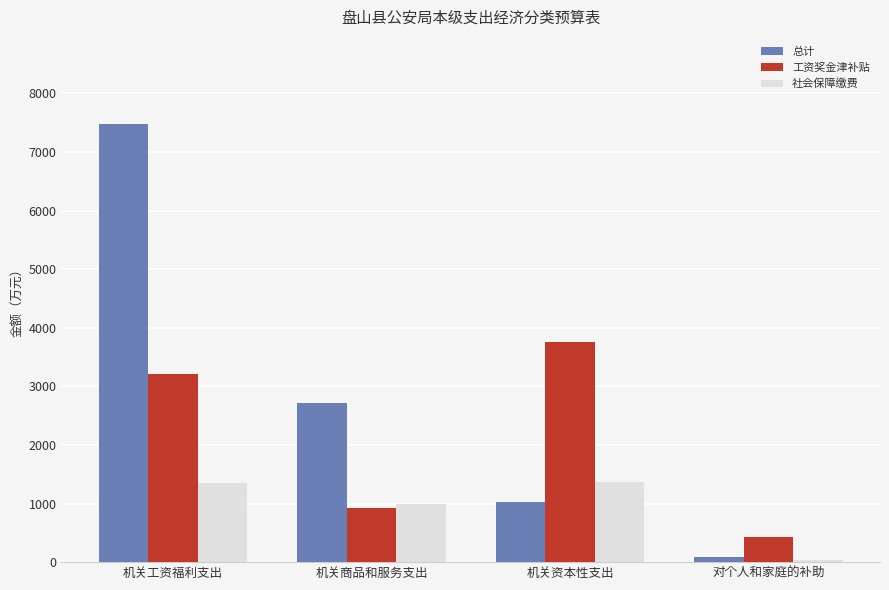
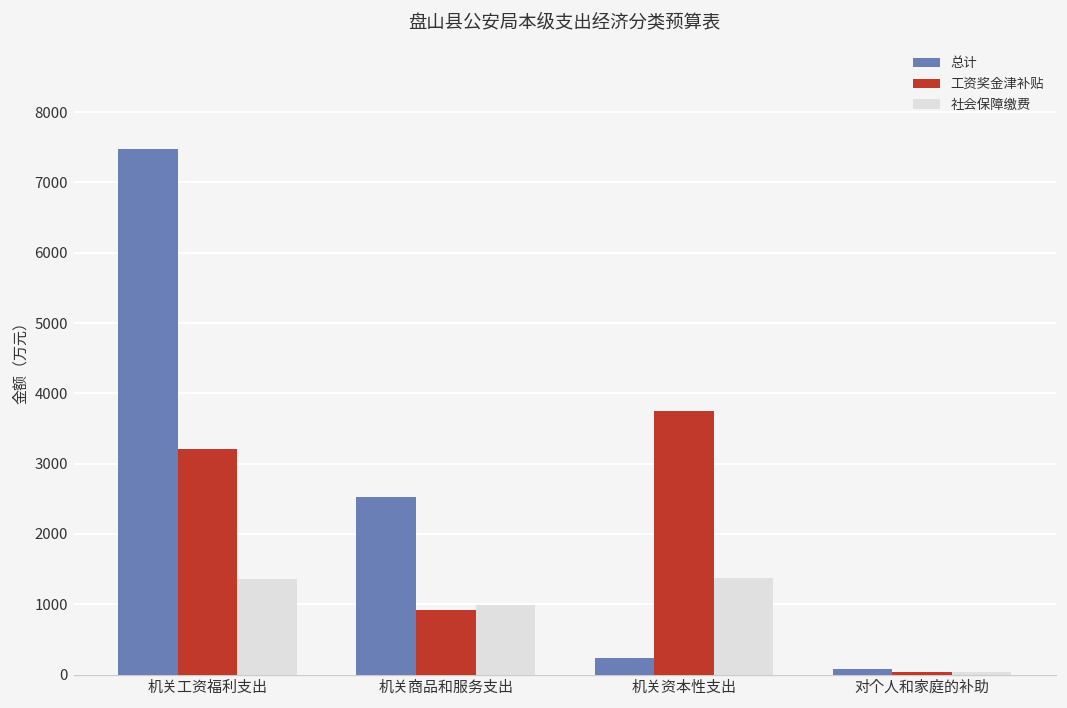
  {
    "总计": {
      "机关工资福利支出": 7500,
-     "机关商品和服务支出": 2700,
-     "机关资本性支出": 1000,
+     "机关商品和服务支出": 2500,
+     "机关资本性支出": 200,
      "对个人和家庭的补助": 100
    },
    "工资奖金津补贴": {
      "机关工资福利支出": 3200,
      "机关商品和服务支出": 900,
      "机关资本性支出": 3700,
-     "对个人和家庭的补助": 400
+     "对个人和家庭的补助": 0
    },
    "社会保障缴费": {
      "机关工资福利支出": 1400,
      "机关商品和服务支出": 1000,
      "机关资本性支出": 1400
    }
  }
